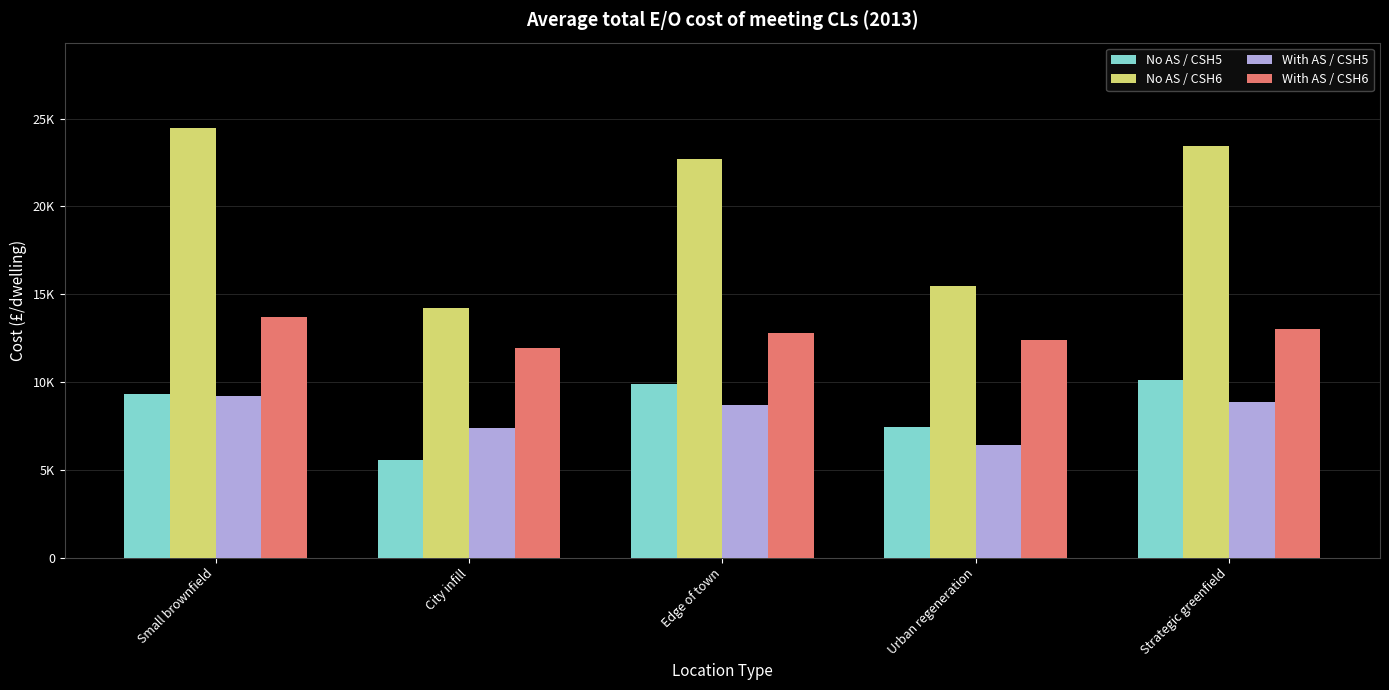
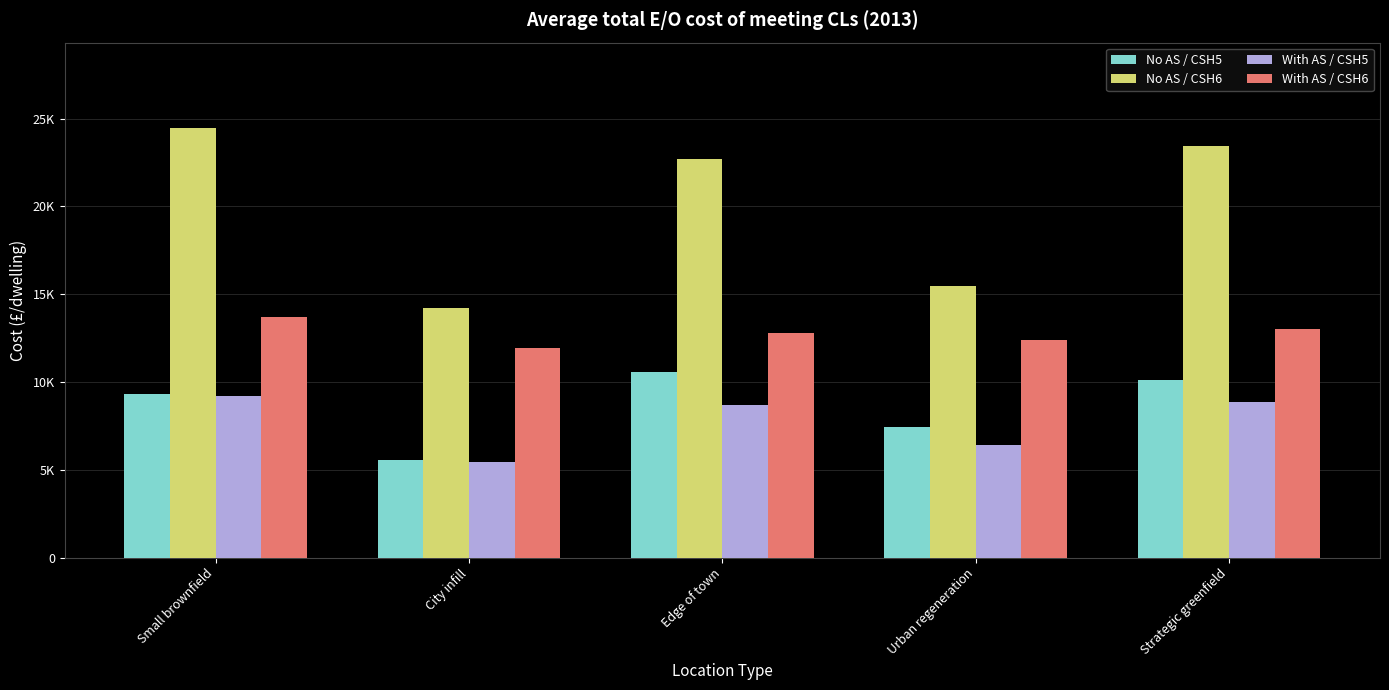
  {
    "No AS / CSH5": {
      "Small brownfield": 9300,
      "City infill": 5600,
-     "Edge of town": 9900,
+     "Edge of town": 10600,
      "Urban regeneration": 7500,
      "Strategic greenfield": 10100
    },
    "No AS / CSH6": {
      "Small brownfield": 24400,
      "City infill": 14200,
      "Edge of town": 22700,
      "Urban regeneration": 15500,
      "Strategic greenfield": 23400
    },
    "With AS / CSH5": {
      "Small brownfield": 9200,
-     "City infill": 7400,
+     "City infill": 5400,
      "Edge of town": 8700,
      "Urban regeneration": 6400,
      "Strategic greenfield": 8900
    },
    "With AS / CSH6": {
      "Small brownfield": 13700,
      "City infill": 12000,
      "Edge of town": 12800,
      "Urban regeneration": 12400,
      "Strategic greenfield": 13000
    }
  }
